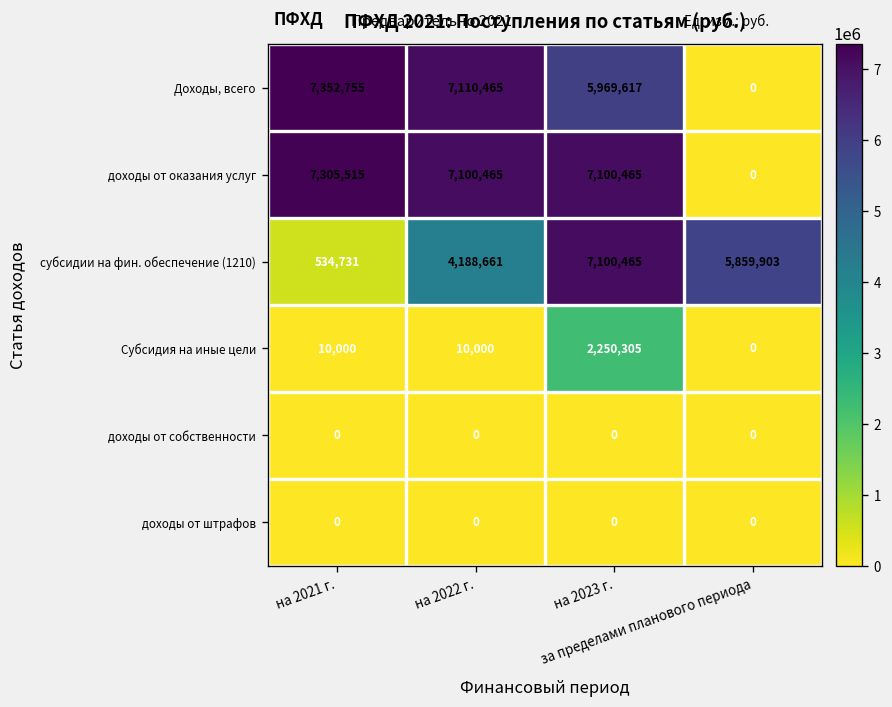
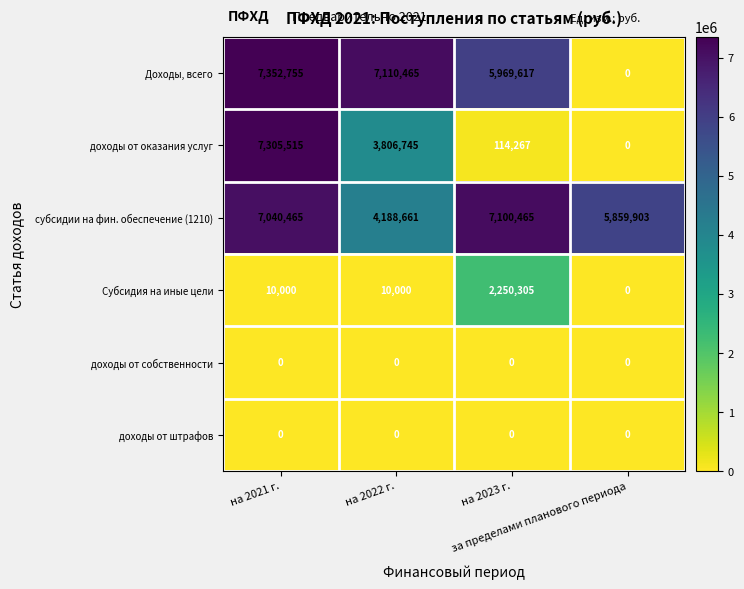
  {
    "Доходы, всего": {
      "на 2021 г.": "7,352,755",
      "на 2022 г.": "7,110,465",
      "на 2023 г.": "5,969,617",
      "за пределами планового периода": "0"
    },
    "доходы от оказания услуг": {
      "на 2021 г.": "7,305,515",
-     "на 2022 г.": "7,100,465",
-     "на 2023 г.": "7,100,465",
+     "на 2022 г.": "3,806,745",
+     "на 2023 г.": "114,267",
      "за пределами планового периода": "0"
    },
    "субсидии на фин. обеспечение (1210)": {
-     "на 2021 г.": "534,731",
+     "на 2021 г.": "7,040,465",
      "на 2022 г.": "4,188,661",
      "на 2023 г.": "7,100,465",
      "за пределами планового периода": "5,859,903"
    },
    "Субсидия на иные цели": {
      "на 2021 г.": "10,000",
      "на 2022 г.": "10,000",
      "на 2023 г.": "2,250,305",
      "за пределами планового периода": "0"
    },
    "доходы от собственности": {
      "на 2021 г.": "0",
      "на 2022 г.": "0",
      "на 2023 г.": "0",
      "за пределами планового периода": "0"
    },
    "доходы от штрафов": {
      "на 2021 г.": "0",
      "на 2022 г.": "0",
      "на 2023 г.": "0",
      "за пределами планового периода": "0"
    }
  }
